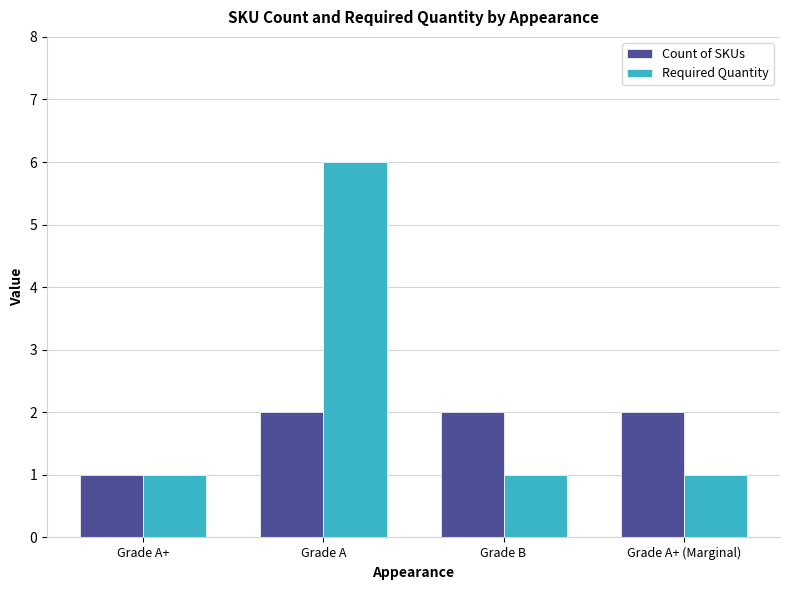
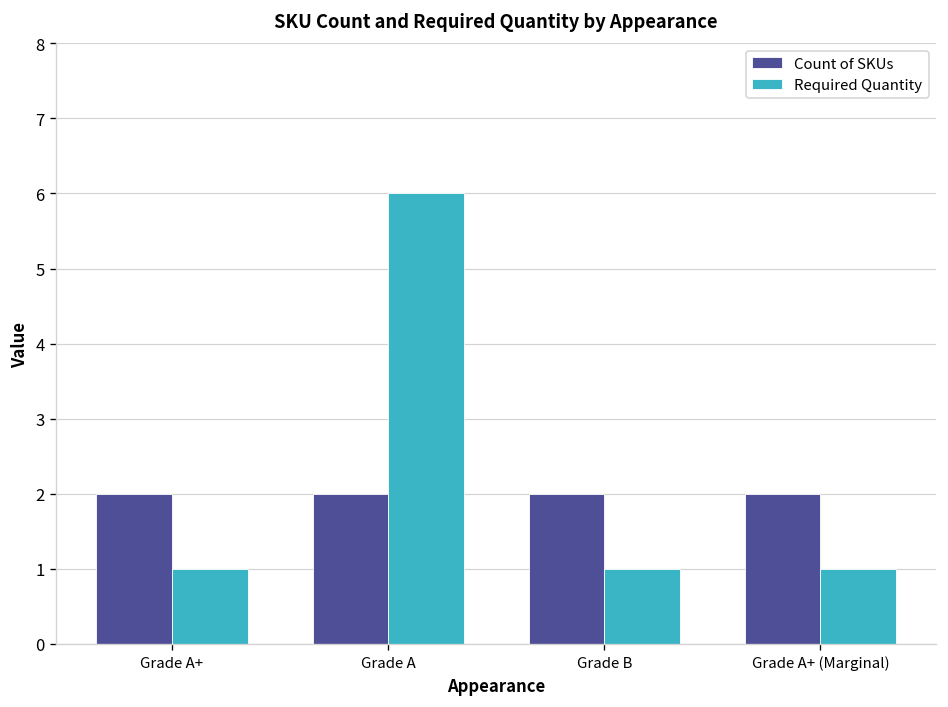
  {
    "Count of SKUs": {
-     "Grade A+": 1,
+     "Grade A+": 2,
      "Grade A": 2,
      "Grade B": 2,
      "Grade A+ (Marginal)": 2
    },
    "Required Quantity": {
      "Grade A+": 1,
      "Grade A": 6,
      "Grade B": 1,
      "Grade A+ (Marginal)": 1
    }
  }
